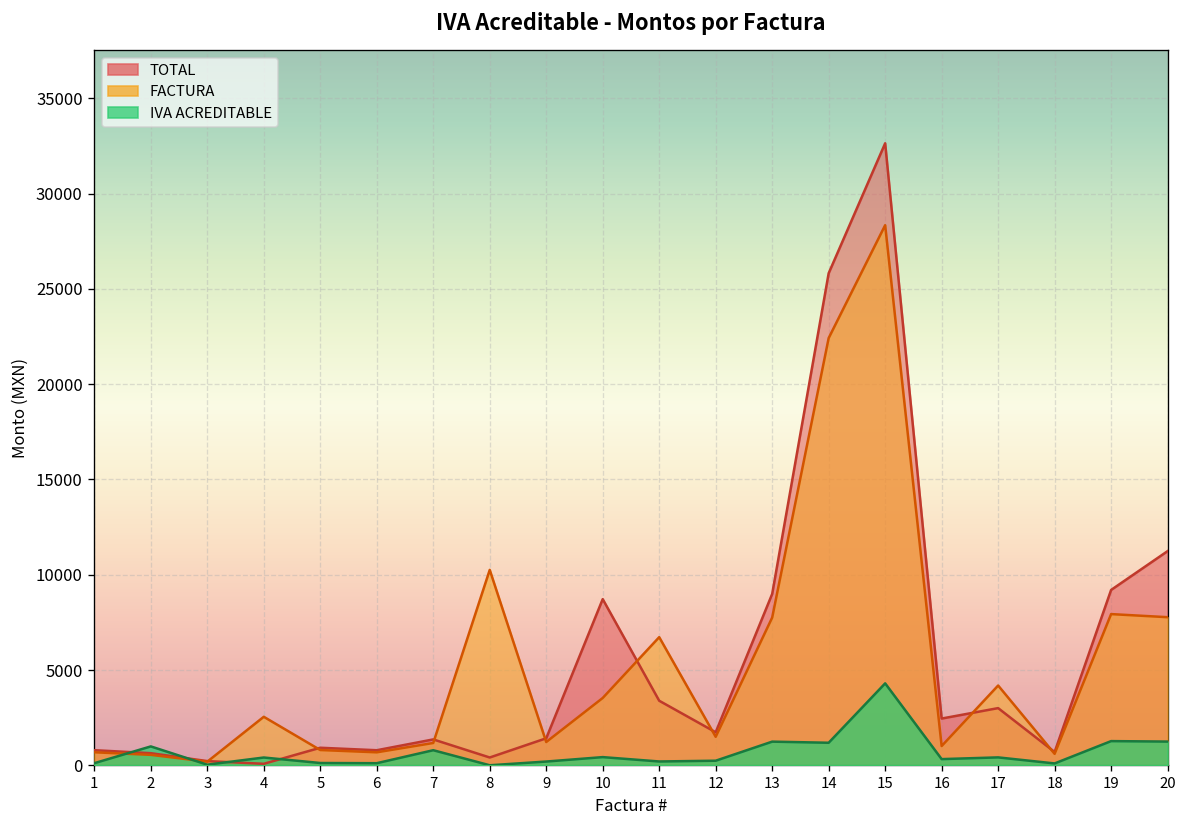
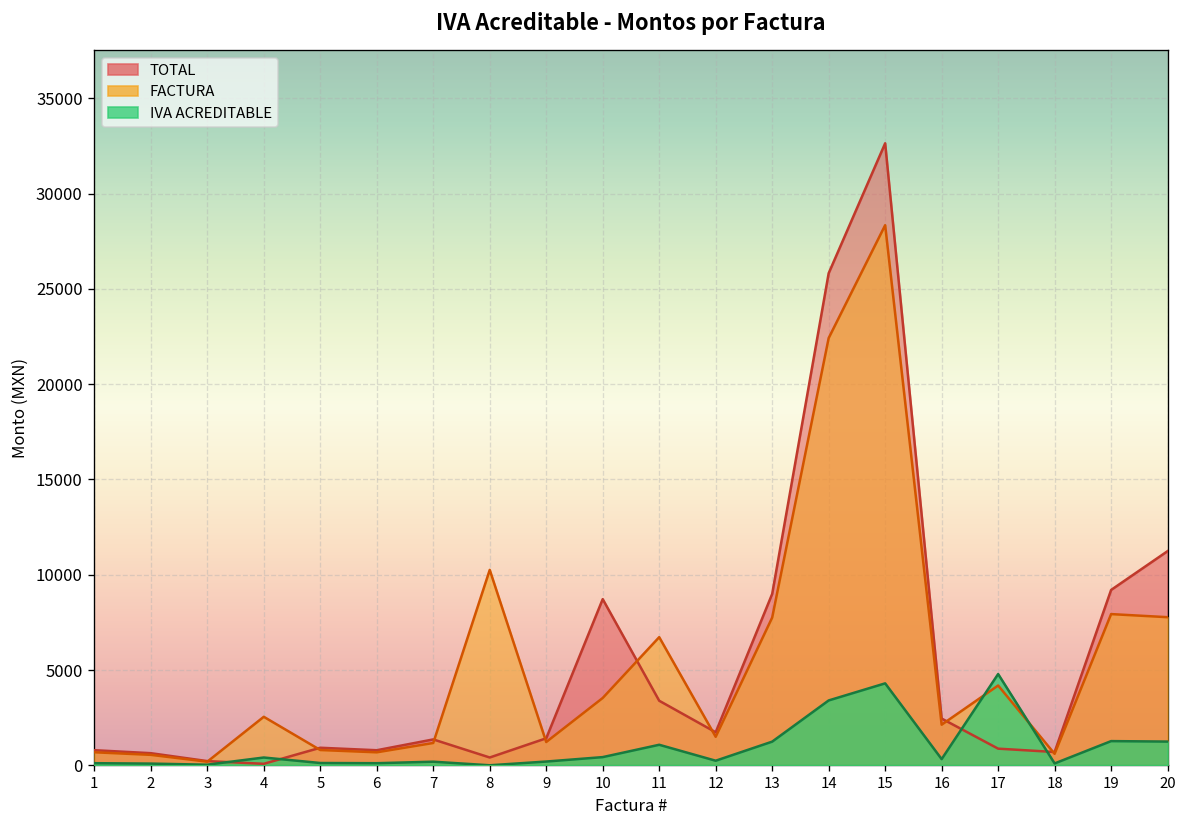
  {
    "TOTAL": {
      "4": 100,
      "7": 1400,
      "8": 400,
      "9": 1400,
      "10": 8700,
      "11": 3400,
      "12": 1700,
      "13": 9000,
      "14": 25800,
      "15": 32600,
      "16": 2500,
-     "17": 3000,
+     "17": 900,
      "19": 9200,
      "20": 11200
    },
    "FACTURA": {
      "4": 2500,
      "7": 1200,
      "8": 10300,
      "9": 1200,
      "10": 3500,
      "11": 6700,
      "12": 1500,
      "13": 7800,
      "14": 22400,
      "15": 28300,
-     "16": 1000,
+     "16": 2100,
      "17": 4200,
      "19": 7900,
      "20": 7800
    },
    "IVA ACREDITABLE": {
      "1": 100,
-     "2": 1000,
+     "2": 100,
      "4": 400,
      "5": 100,
      "6": 100,
-     "7": 800,
+     "7": 200,
      "8": 0,
      "9": 200,
      "10": 400,
-     "11": 200,
+     "11": 1100,
      "12": 200,
      "13": 1200,
-     "14": 1200,
+     "14": 3400,
      "15": 4300,
      "16": 300,
-     "17": 400,
+     "17": 4800,
      "18": 100,
      "19": 1300,
      "20": 1200
    }
  }
